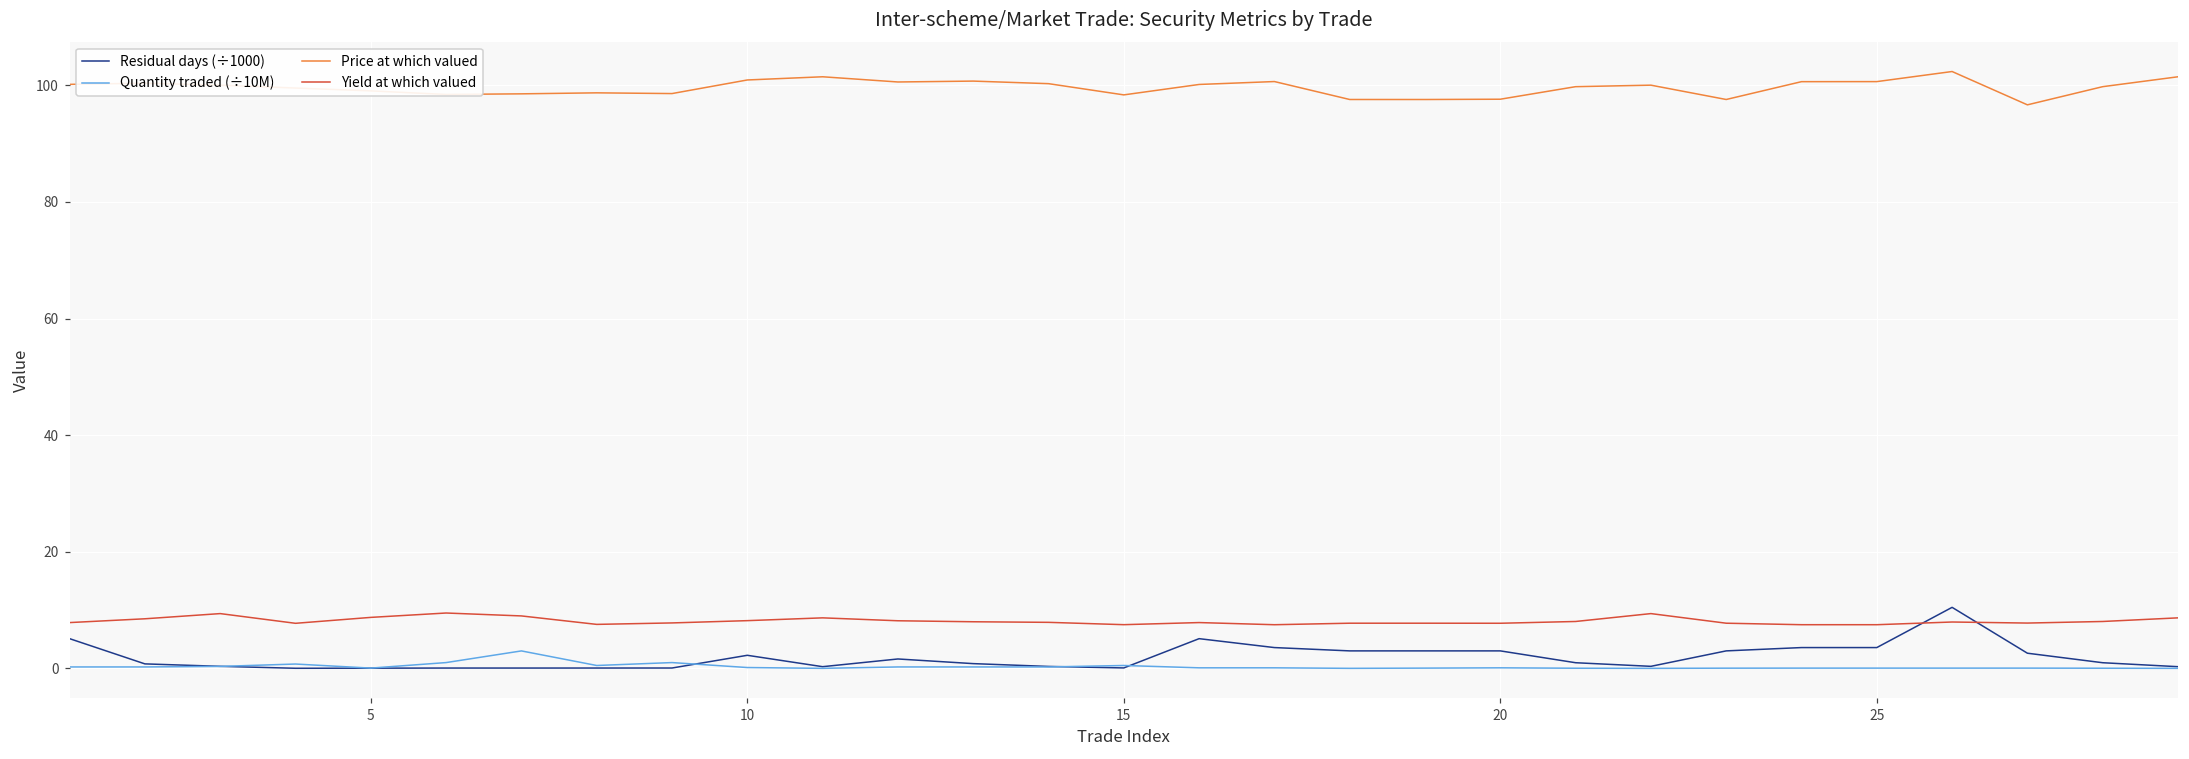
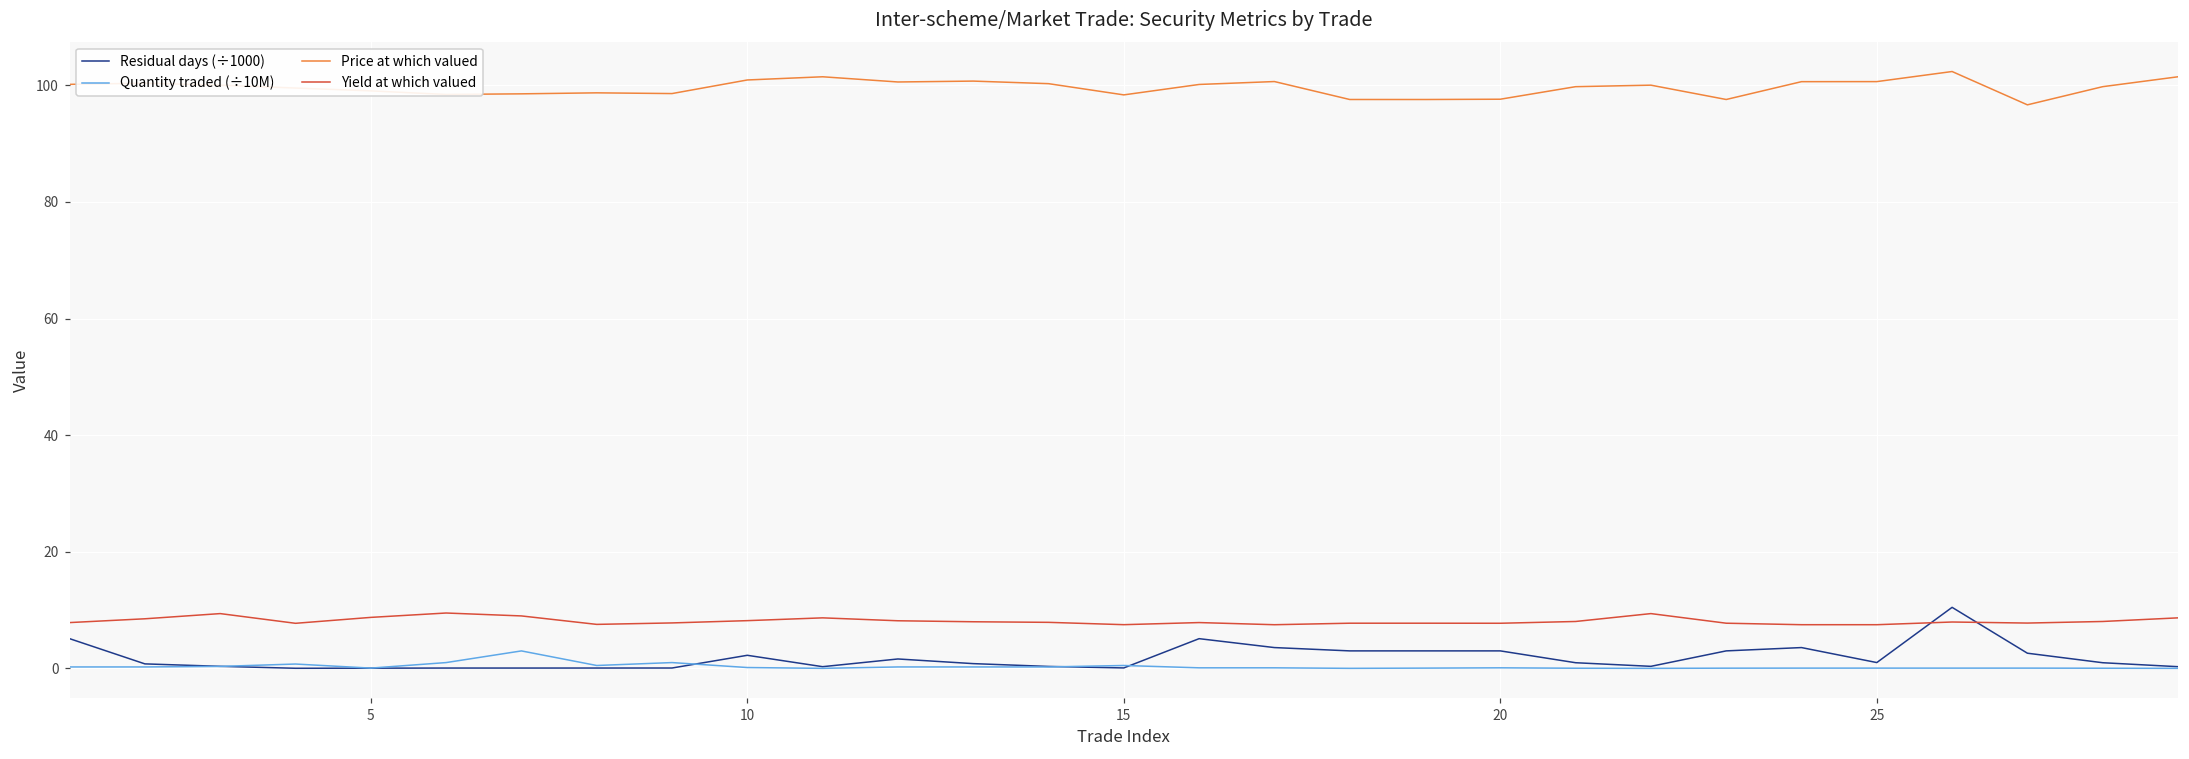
  {
    "Residual days (÷1000)": {
      "10": 2,
      "20": 3,
-     "25": 4
+     "25": 1
    },
    "Quantity traded (÷10M)": {
      "10": 0,
      "20": 0,
      "25": 0
    }
  }
